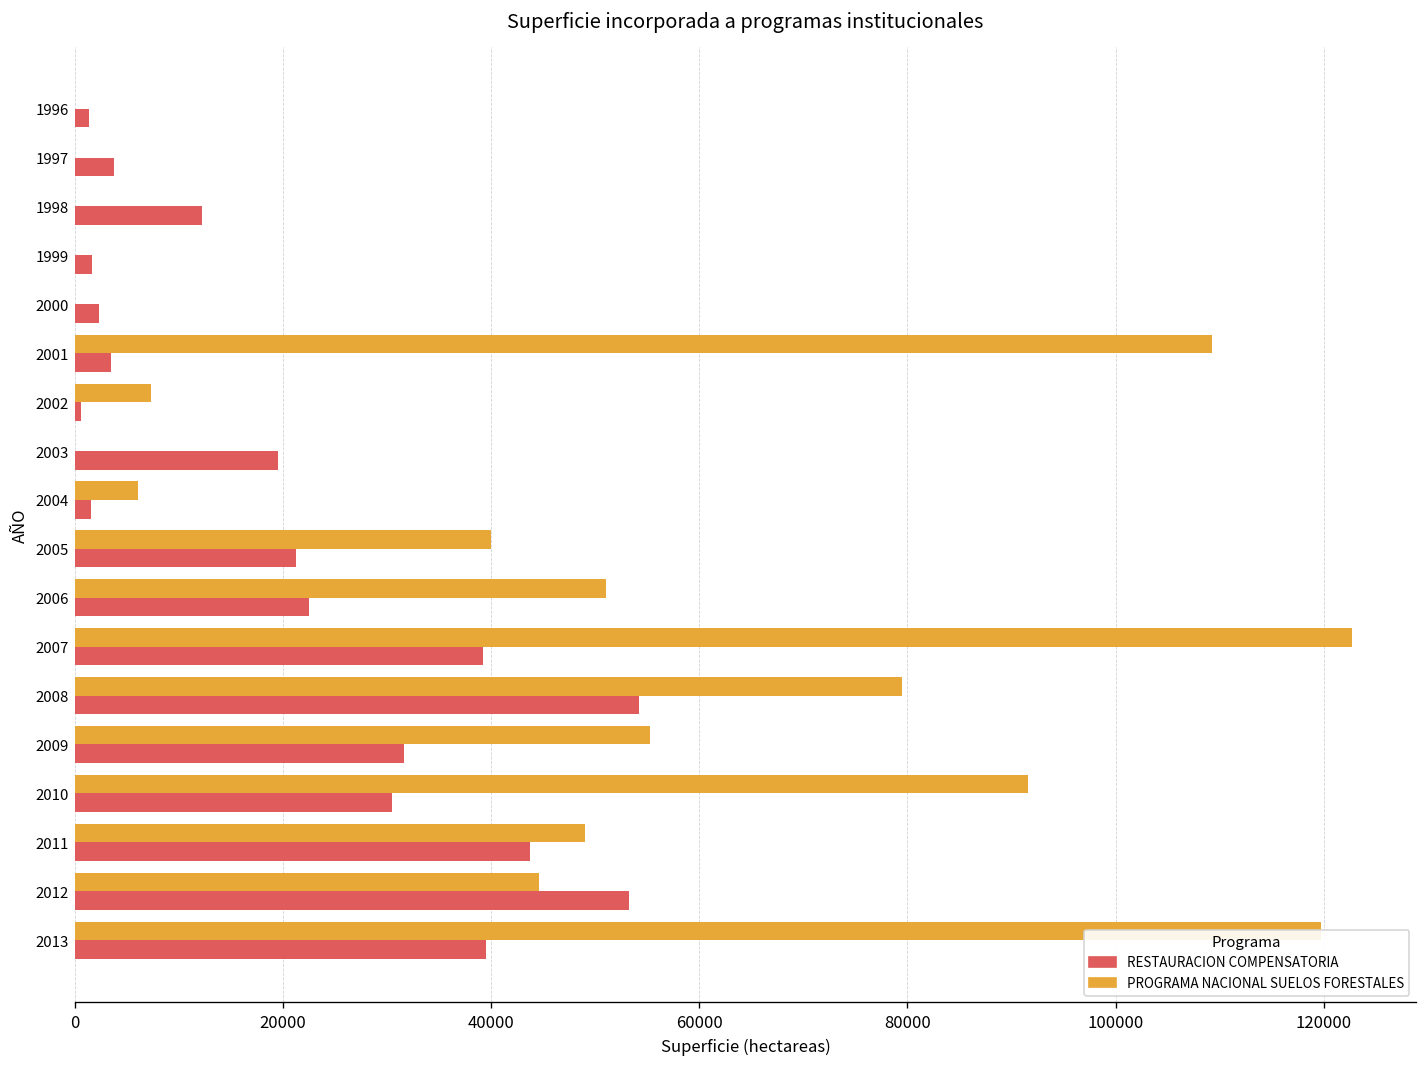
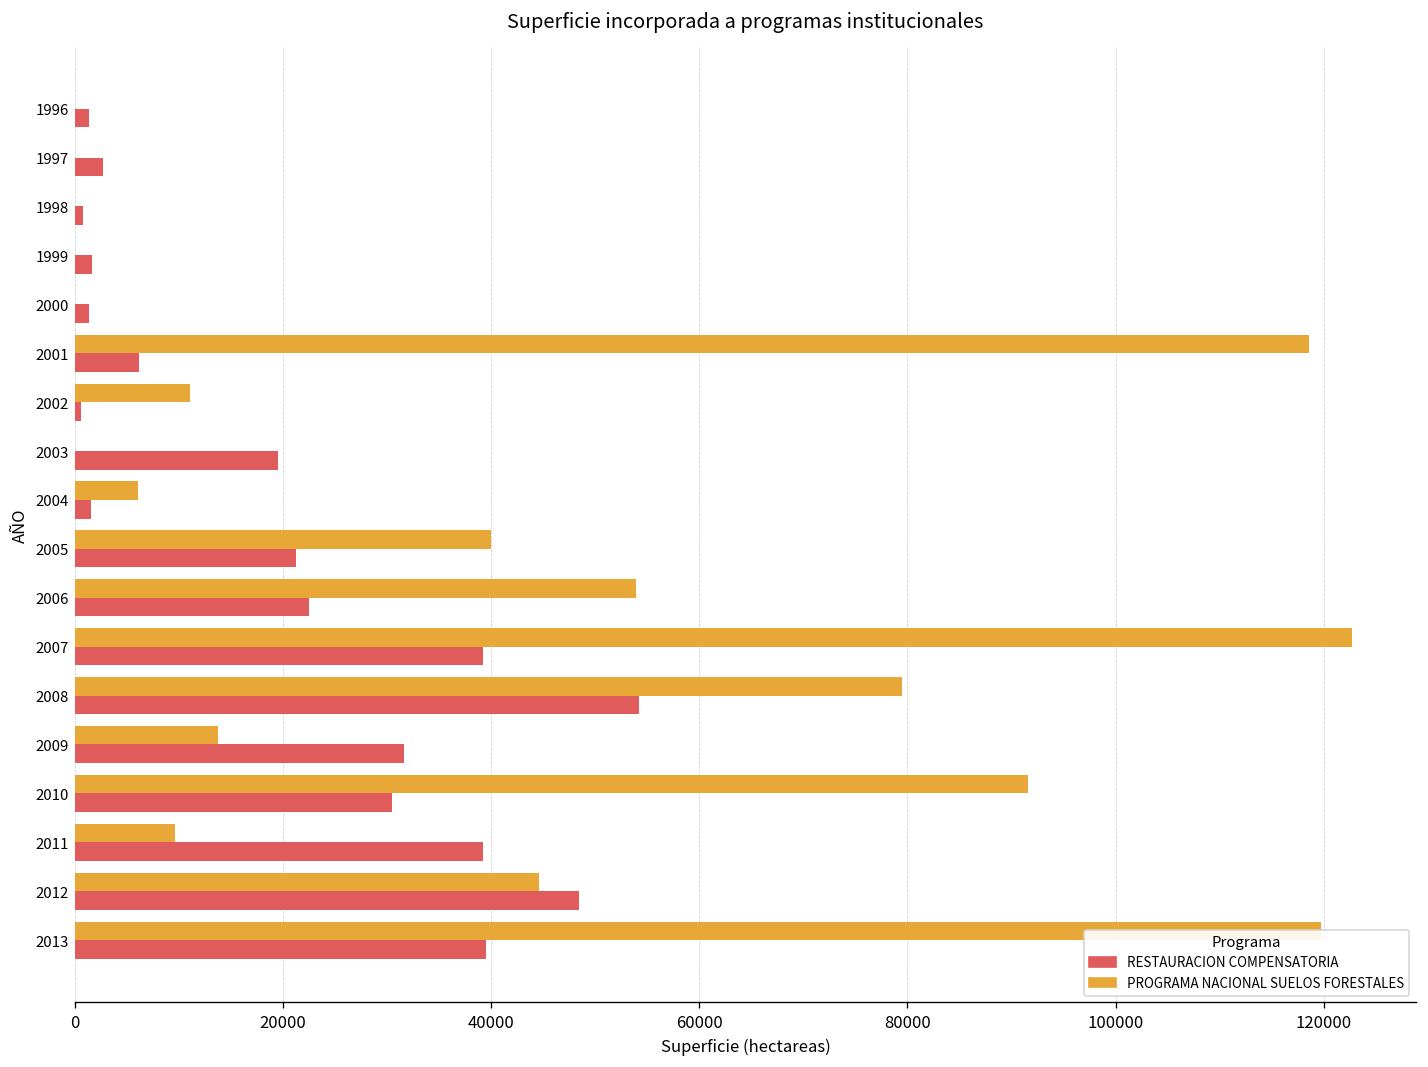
  {
    "RESTAURACION COMPENSATORIA": {
      "1996": 1000,
-     "1997": 4000,
-     "1998": 12000,
+     "1997": 3000,
+     "1998": 1000,
      "1999": 2000,
-     "2000": 2000,
-     "2001": 4000,
+     "2000": 1000,
+     "2001": 6000,
      "2002": 1000,
      "2003": 20000,
      "2004": 2000,
      "2005": 21000,
      "2006": 23000,
      "2007": 39000,
      "2008": 54000,
      "2009": 32000,
      "2010": 30000,
-     "2011": 44000,
-     "2012": 53000,
+     "2011": 39000,
+     "2012": 48000,
      "2013": 40000
    },
    "PROGRAMA NACIONAL SUELOS FORESTALES": {
      "1996": 0,
      "1997": 0,
      "1998": 0,
      "1999": 0,
      "2000": 0,
-     "2001": 109000,
-     "2002": 7000,
+     "2001": 119000,
+     "2002": 11000,
      "2003": 0,
      "2004": 6000,
      "2005": 40000,
-     "2006": 51000,
+     "2006": 54000,
      "2007": 123000,
      "2008": 79000,
-     "2009": 55000,
+     "2009": 14000,
      "2010": 92000,
-     "2011": 49000,
+     "2011": 10000,
      "2012": 45000,
      "2013": 120000
    }
  }
